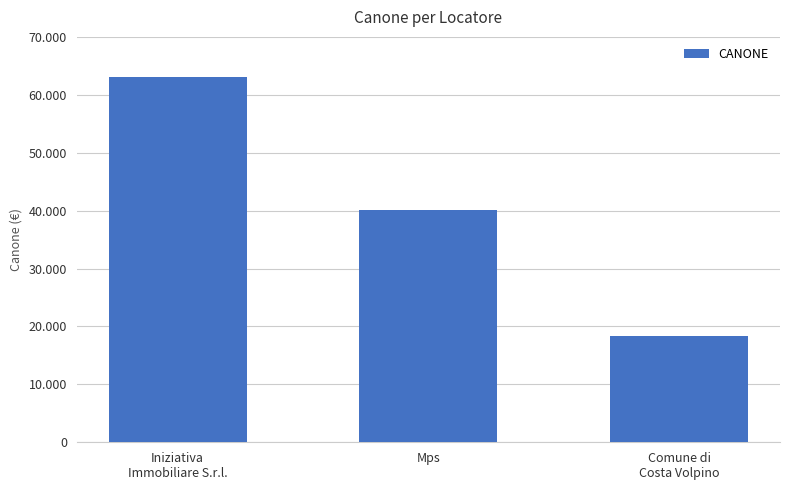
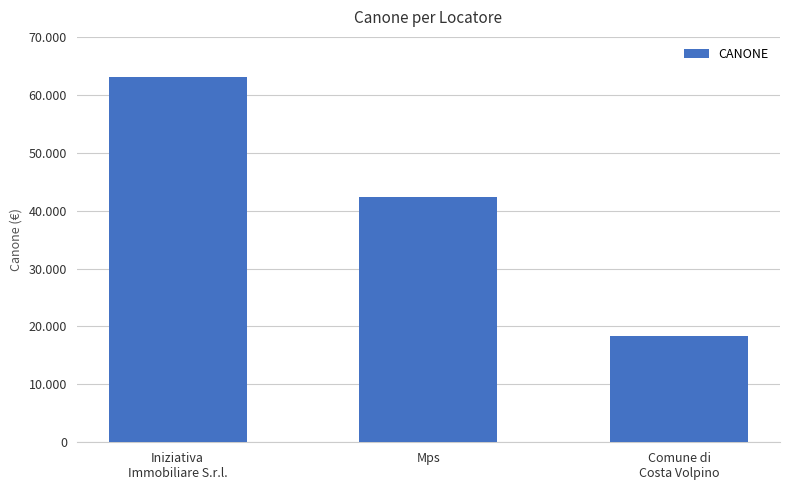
  {
    "Iniziativa Immobiliare S.r.l.": 63,
-   "Mps": 40,
+   "Mps": 42,
    "Comune di Costa Volpino": 18
  }
